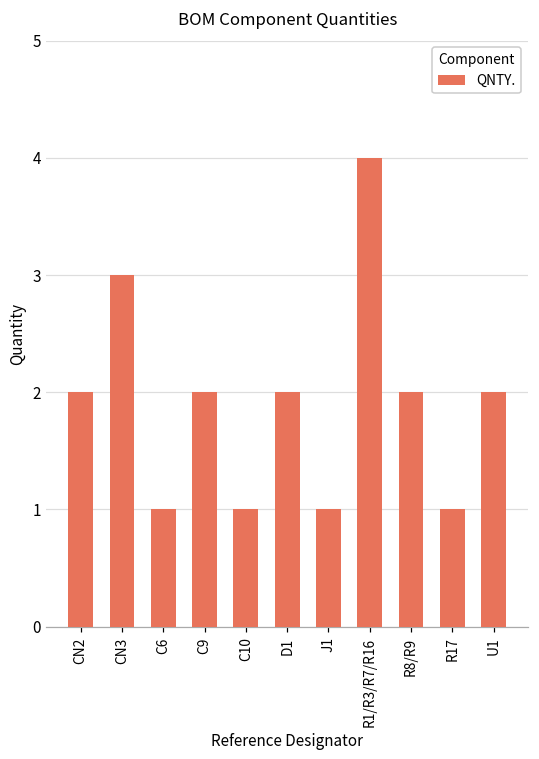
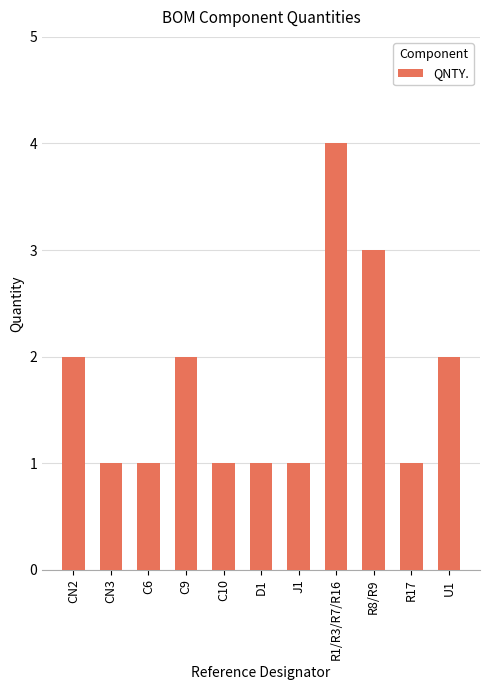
  {
    "CN2": 2,
-   "CN3": 3,
+   "CN3": 1,
    "C6": 1,
    "C9": 2,
    "C10": 1,
-   "D1": 2,
+   "D1": 1,
    "J1": 1,
    "R1/R3/R7/R16": 4,
-   "R8/R9": 2,
+   "R8/R9": 3,
    "R17": 1,
    "U1": 2
  }
